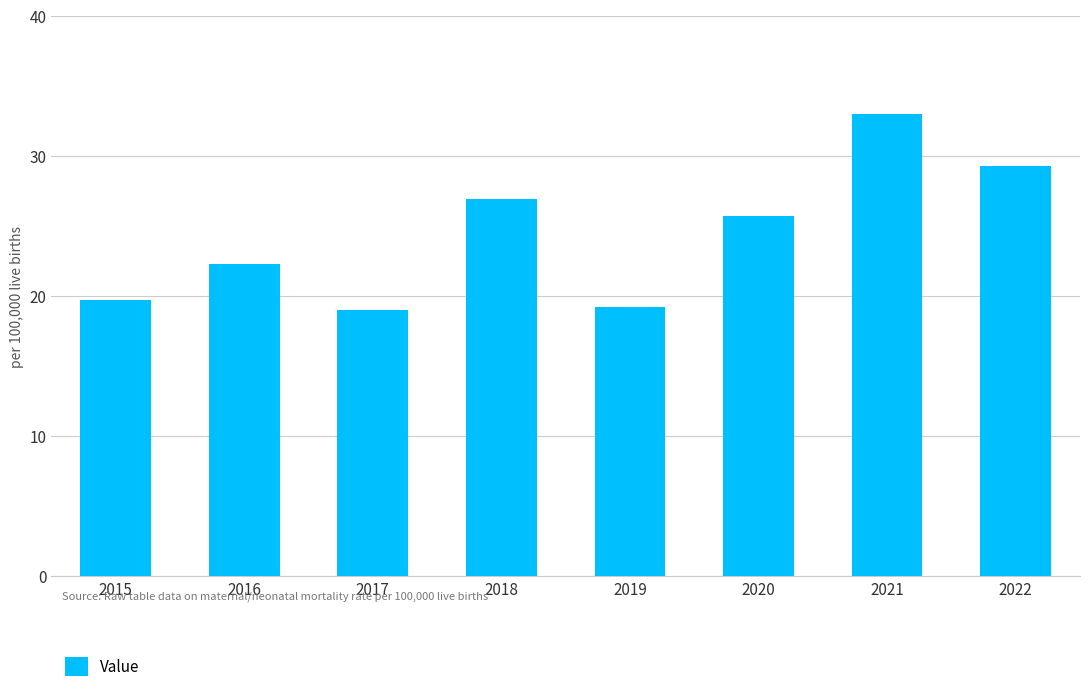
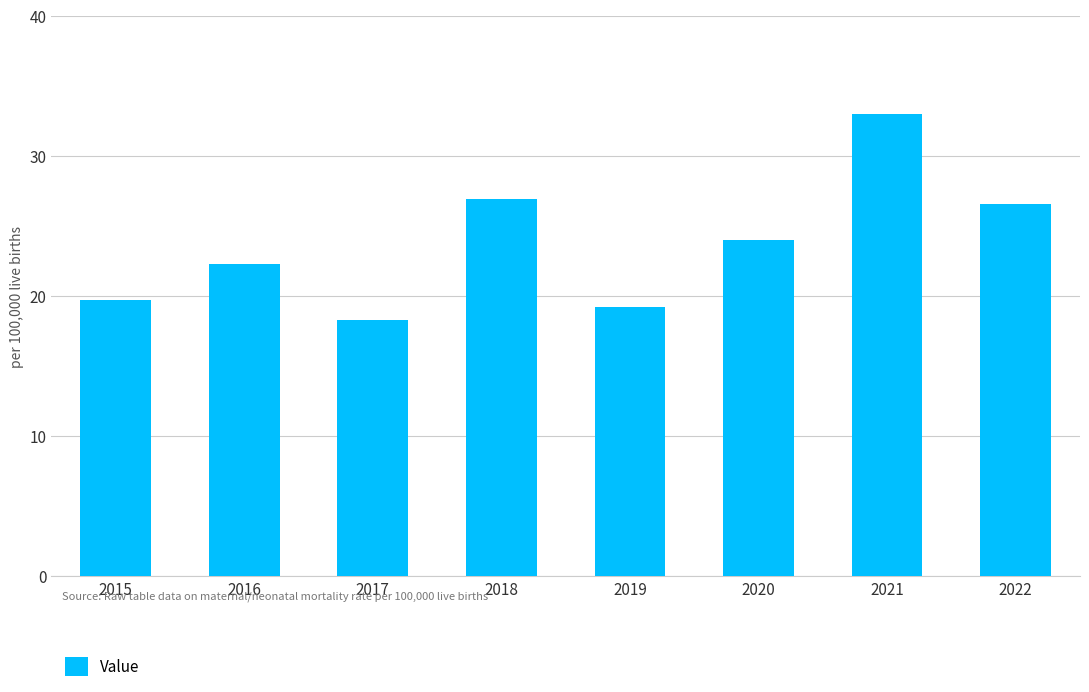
  {
    "2015": 19.7,
    "2016": 22.3,
-   "2017": 19.0,
+   "2017": 18.3,
    "2018": 26.9,
    "2019": 19.2,
-   "2020": 25.7,
+   "2020": 24.0,
    "2021": 33.0,
-   "2022": 29.3
+   "2022": 26.6
  }
